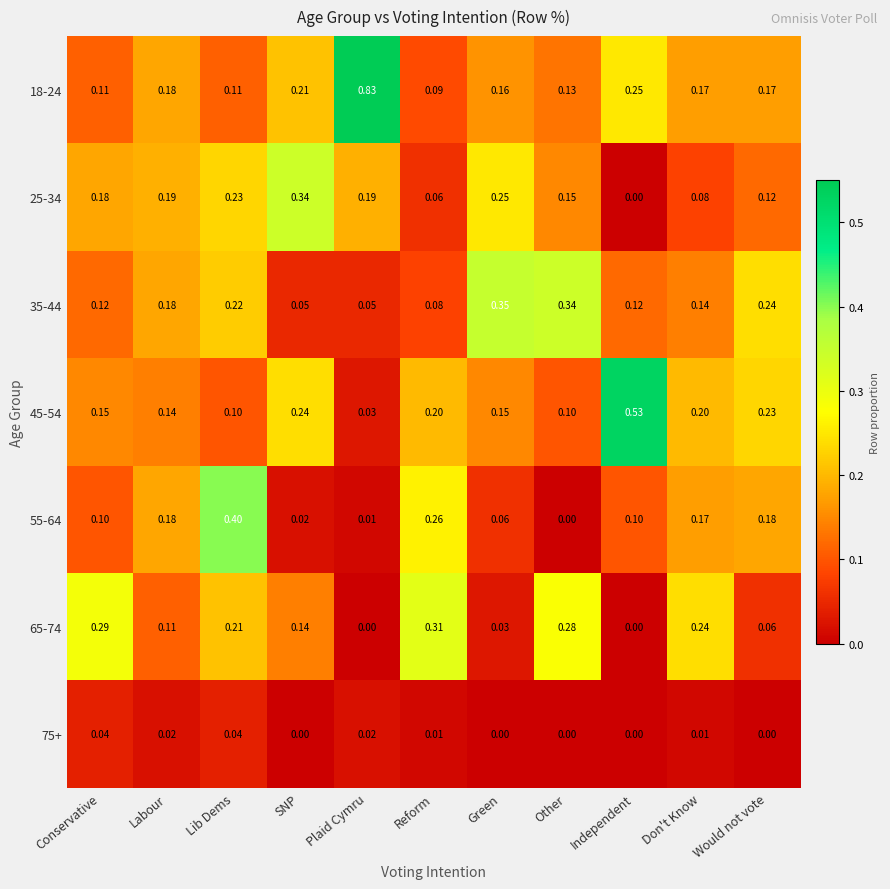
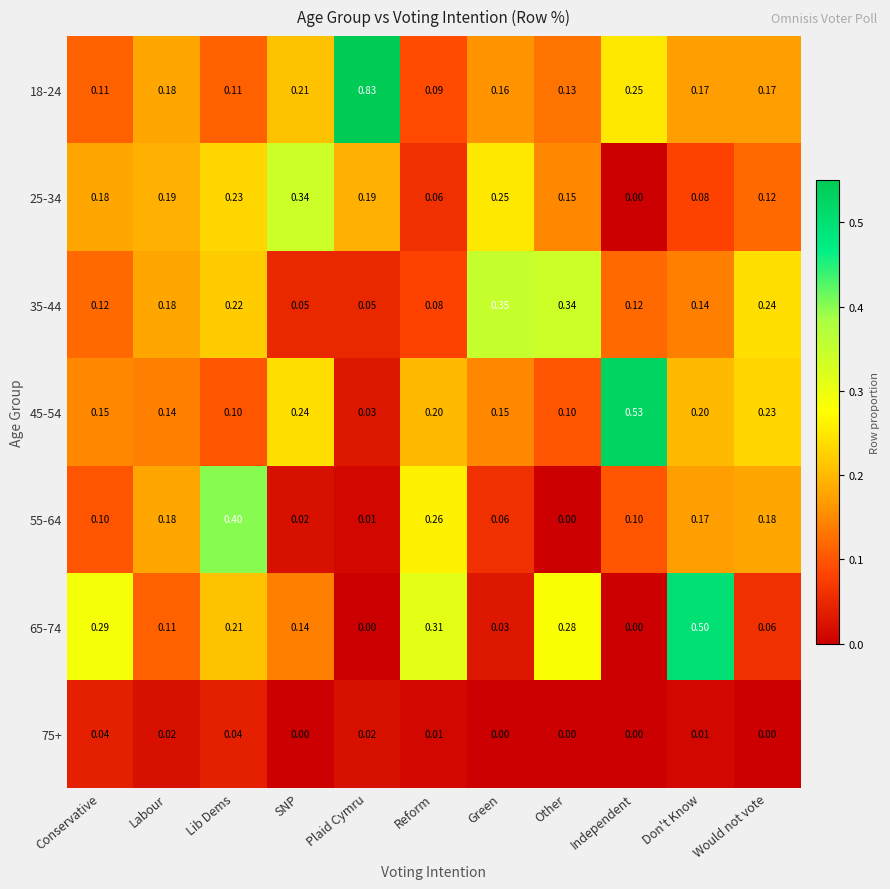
  {
    "18-24": {
      "Conservative": 0.11,
      "Labour": 0.18,
      "Lib Dems": 0.11,
      "SNP": 0.21,
      "Plaid Cymru": 0.83,
      "Reform": 0.09,
      "Green": 0.16,
      "Other": 0.13,
      "Independent": 0.25,
      "Don't Know": 0.17,
      "Would not vote": 0.17
    },
    "25-34": {
      "Conservative": 0.18,
      "Labour": 0.19,
      "Lib Dems": 0.23,
      "SNP": 0.34,
      "Plaid Cymru": 0.19,
      "Reform": 0.06,
      "Green": 0.25,
      "Other": 0.15,
      "Independent": 0.00,
      "Don't Know": 0.08,
      "Would not vote": 0.12
    },
    "35-44": {
      "Conservative": 0.12,
      "Labour": 0.18,
      "Lib Dems": 0.22,
      "SNP": 0.05,
      "Plaid Cymru": 0.05,
      "Reform": 0.08,
      "Green": 0.35,
      "Other": 0.34,
      "Independent": 0.12,
      "Don't Know": 0.14,
      "Would not vote": 0.24
    },
    "45-54": {
      "Conservative": 0.15,
      "Labour": 0.14,
      "Lib Dems": 0.10,
      "SNP": 0.24,
      "Plaid Cymru": 0.03,
      "Reform": 0.20,
      "Green": 0.15,
      "Other": 0.10,
      "Independent": 0.53,
      "Don't Know": 0.20,
      "Would not vote": 0.23
    },
    "55-64": {
      "Conservative": 0.10,
      "Labour": 0.18,
      "Lib Dems": 0.40,
      "SNP": 0.02,
      "Plaid Cymru": 0.01,
      "Reform": 0.26,
      "Green": 0.06,
      "Other": 0.00,
      "Independent": 0.10,
      "Don't Know": 0.17,
      "Would not vote": 0.18
    },
    "65-74": {
      "Conservative": 0.29,
      "Labour": 0.11,
      "Lib Dems": 0.21,
      "SNP": 0.14,
      "Plaid Cymru": 0.00,
      "Reform": 0.31,
      "Green": 0.03,
      "Other": 0.28,
      "Independent": 0.00,
-     "Don't Know": 0.24,
+     "Don't Know": 0.50,
      "Would not vote": 0.06
    },
    "75+": {
      "Conservative": 0.04,
      "Labour": 0.02,
      "Lib Dems": 0.04,
      "SNP": 0.00,
      "Plaid Cymru": 0.02,
      "Reform": 0.01,
      "Green": 0.00,
      "Other": 0.00,
      "Independent": 0.00,
      "Don't Know": 0.01,
      "Would not vote": 0.00
    }
  }
